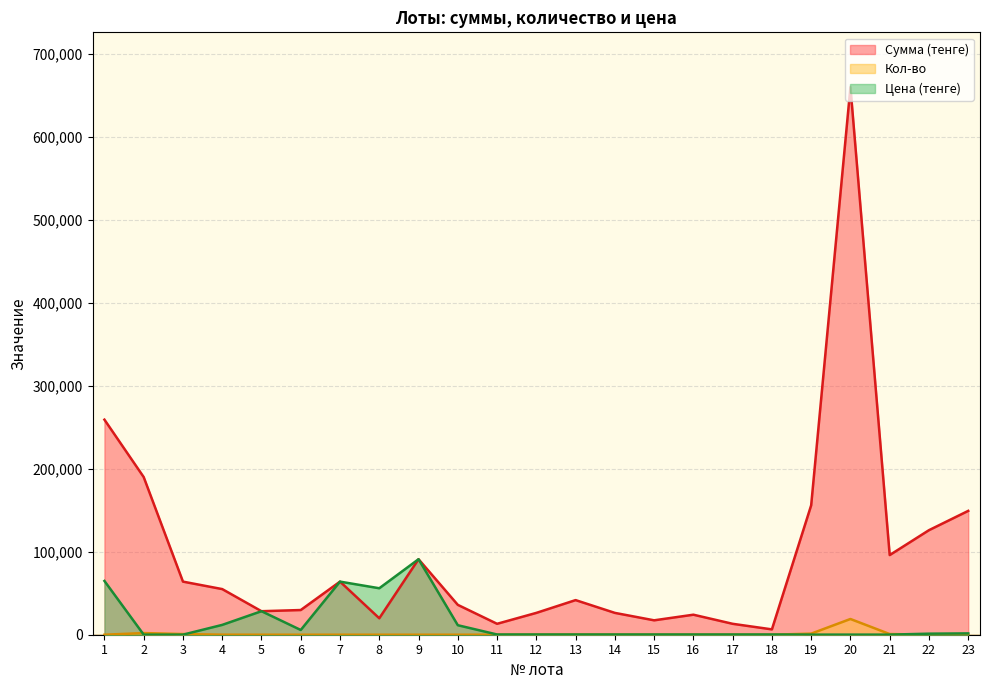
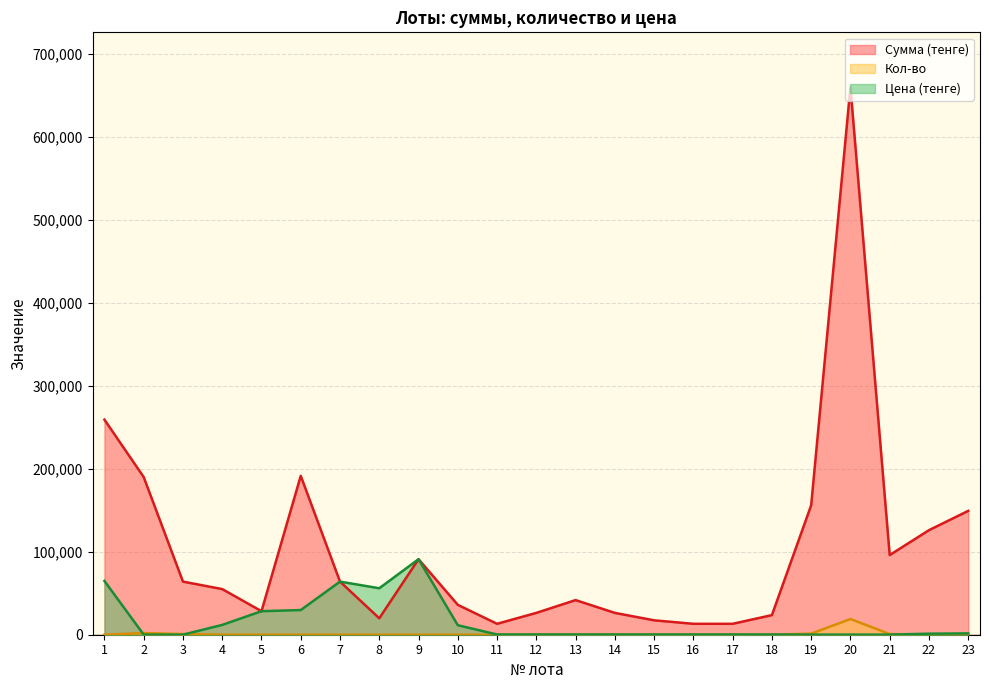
  {
    "Сумма (тенге)": {
      "1": "260,000",
      "2": "190,000",
      "3": "60,000",
      "4": "60,000",
-     "6": "30,000",
+     "6": "190,000",
      "8": "20,000",
      "10": "40,000",
      "11": "10,000",
      "12": "30,000",
      "13": "40,000",
      "14": "30,000",
      "15": "20,000",
-     "16": "20,000",
+     "16": "10,000",
      "17": "10,000",
-     "18": "10,000",
+     "18": "20,000",
      "19": "160,000",
      "21": "100,000",
      "22": "130,000",
      "23": "150,000"
    },
    "Кол-во": {
      "1": "0",
      "4": "0",
      "5": "0",
      "6": "0",
      "7": "0",
      "8": "0",
      "9": "0",
      "10": "0",
      "20": "20,000"
    },
    "Цена (тенге)": {
      "1": "60,000",
      "4": "10,000",
-     "6": "10,000",
+     "6": "30,000",
      "8": "60,000",
      "10": "10,000",
      "20": "0"
    }
  }
